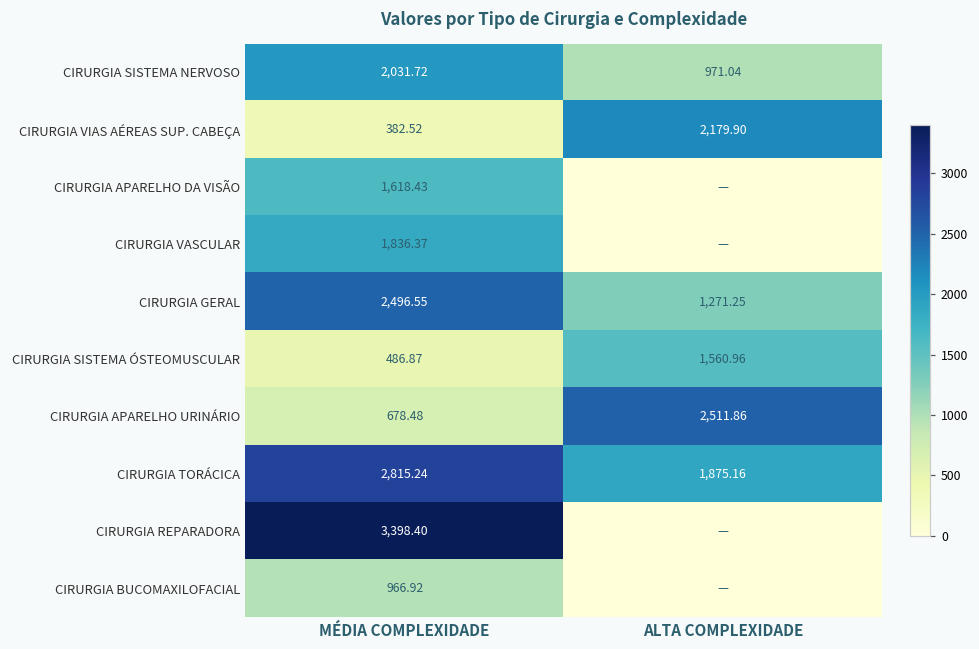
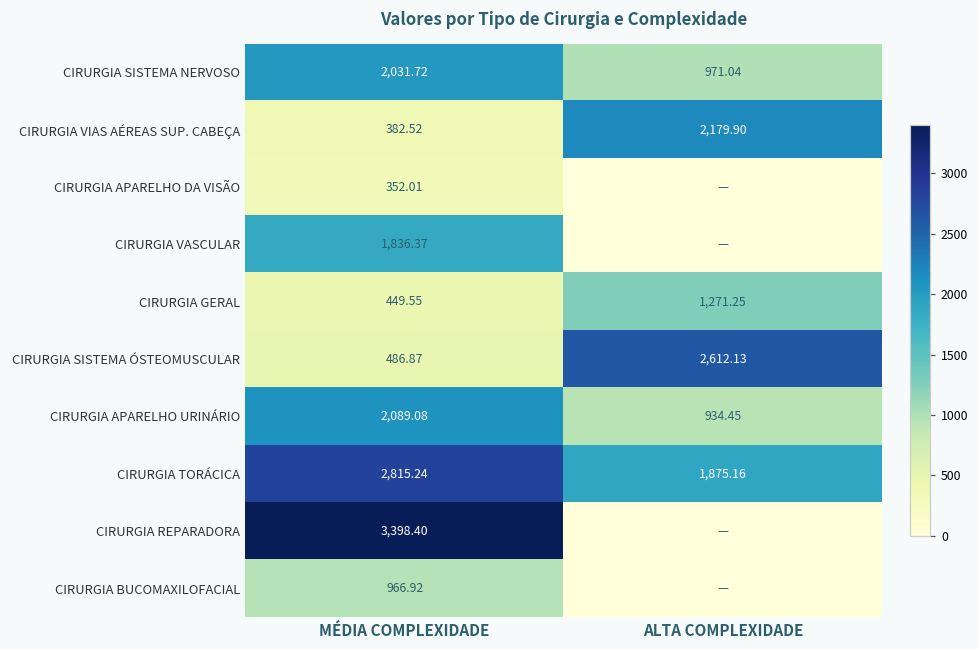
  {
    "CIRURGIA SISTEMA NERVOSO": {
      "MÉDIA COMPLEXIDADE": "2,031.72",
      "ALTA COMPLEXIDADE": "971.04"
    },
    "CIRURGIA VIAS AÉREAS SUP. CABEÇA": {
      "MÉDIA COMPLEXIDADE": "382.52",
      "ALTA COMPLEXIDADE": "2,179.90"
    },
    "CIRURGIA APARELHO DA VISÃO": {
-     "MÉDIA COMPLEXIDADE": "1,618.43"
+     "MÉDIA COMPLEXIDADE": "352.01"
    },
    "CIRURGIA VASCULAR": {
      "MÉDIA COMPLEXIDADE": "1,836.37"
    },
    "CIRURGIA GERAL": {
-     "MÉDIA COMPLEXIDADE": "2,496.55",
+     "MÉDIA COMPLEXIDADE": "449.55",
      "ALTA COMPLEXIDADE": "1,271.25"
    },
    "CIRURGIA SISTEMA ÓSTEOMUSCULAR": {
      "MÉDIA COMPLEXIDADE": "486.87",
-     "ALTA COMPLEXIDADE": "1,560.96"
+     "ALTA COMPLEXIDADE": "2,612.13"
    },
    "CIRURGIA APARELHO URINÁRIO": {
-     "MÉDIA COMPLEXIDADE": "678.48",
-     "ALTA COMPLEXIDADE": "2,511.86"
+     "MÉDIA COMPLEXIDADE": "2,089.08",
+     "ALTA COMPLEXIDADE": "934.45"
    },
    "CIRURGIA TORÁCICA": {
      "MÉDIA COMPLEXIDADE": "2,815.24",
      "ALTA COMPLEXIDADE": "1,875.16"
    },
    "CIRURGIA REPARADORA": {
      "MÉDIA COMPLEXIDADE": "3,398.40"
    },
    "CIRURGIA BUCOMAXILOFACIAL": {
      "MÉDIA COMPLEXIDADE": "966.92"
    }
  }
